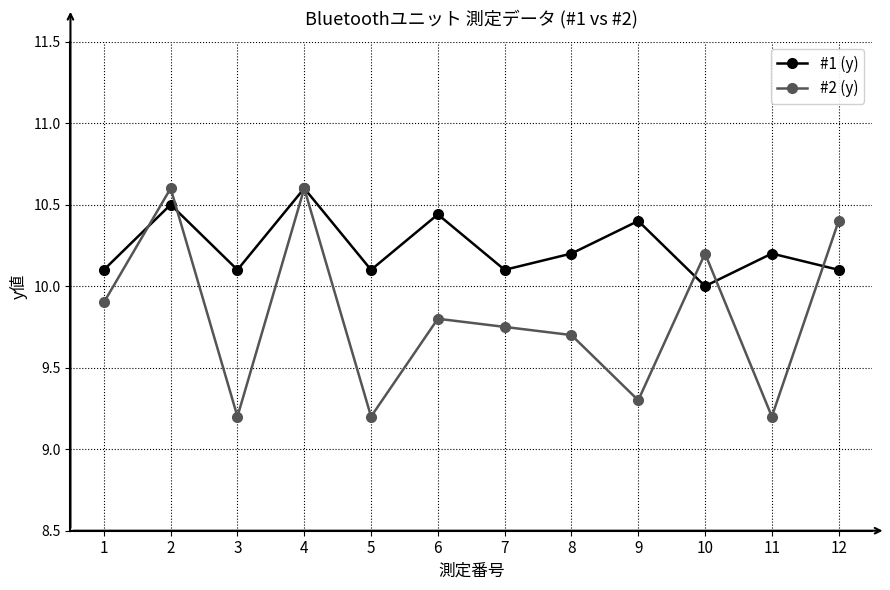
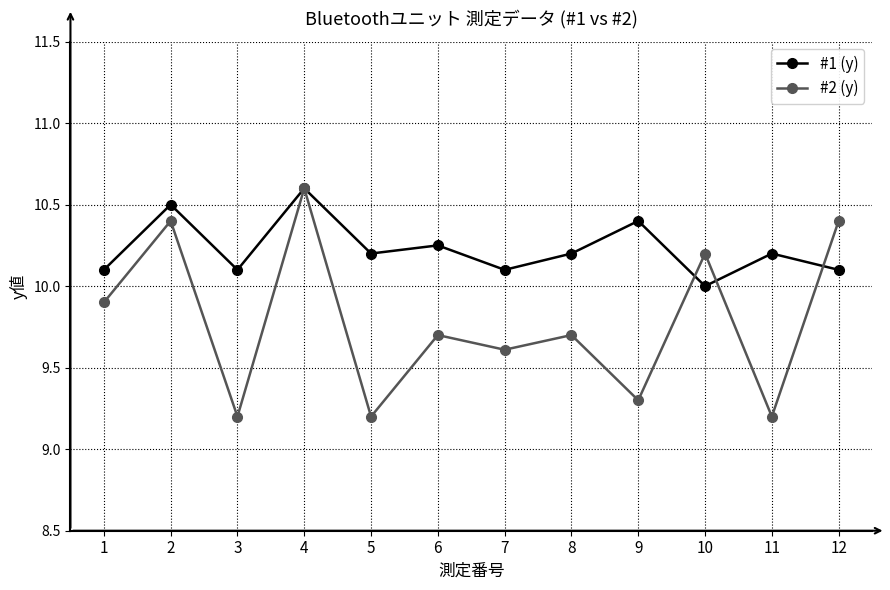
  {
    "#1 (y)": {
      "1": 10.10,
      "2": 10.50,
      "3": 10.10,
-     "5": 10.1,
-     "6": 10.44,
+     "5": 10.2,
+     "6": 10.25,
      "7": 10.10,
      "8": 10.20,
      "9": 10.40,
      "10": 10.00,
      "11": 10.20,
      "12": 10.10
    },
    "#2 (y)": {
      "1": 9.90,
-     "2": 10.6,
+     "2": 10.4,
      "3": 9.20,
      "5": 9.20,
-     "6": 9.8,
-     "7": 9.75,
+     "6": 9.7,
+     "7": 9.61,
      "8": 9.70,
      "9": 9.30,
      "10": 10.20,
      "11": 9.20,
      "12": 10.40
    }
  }
